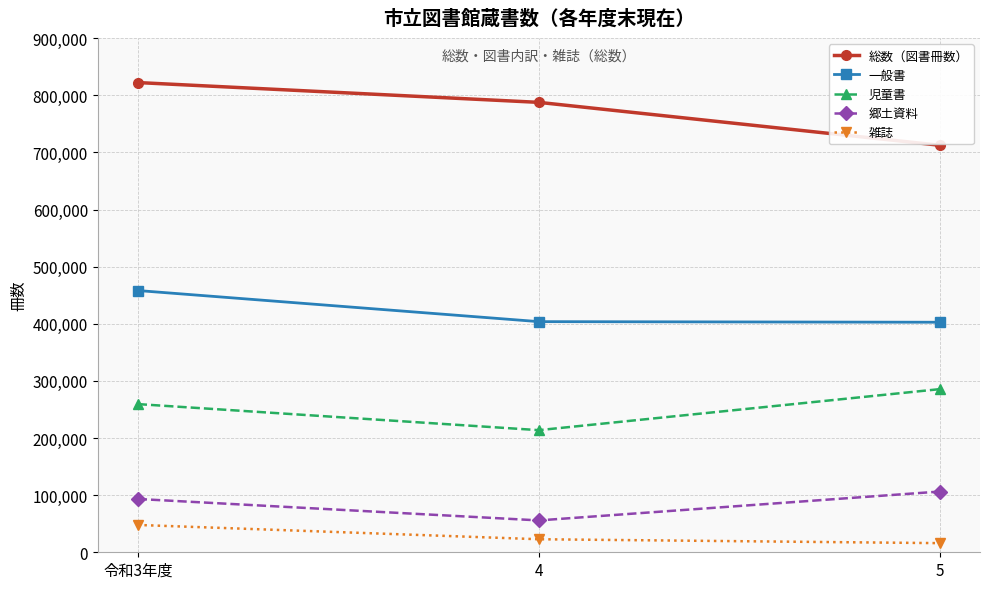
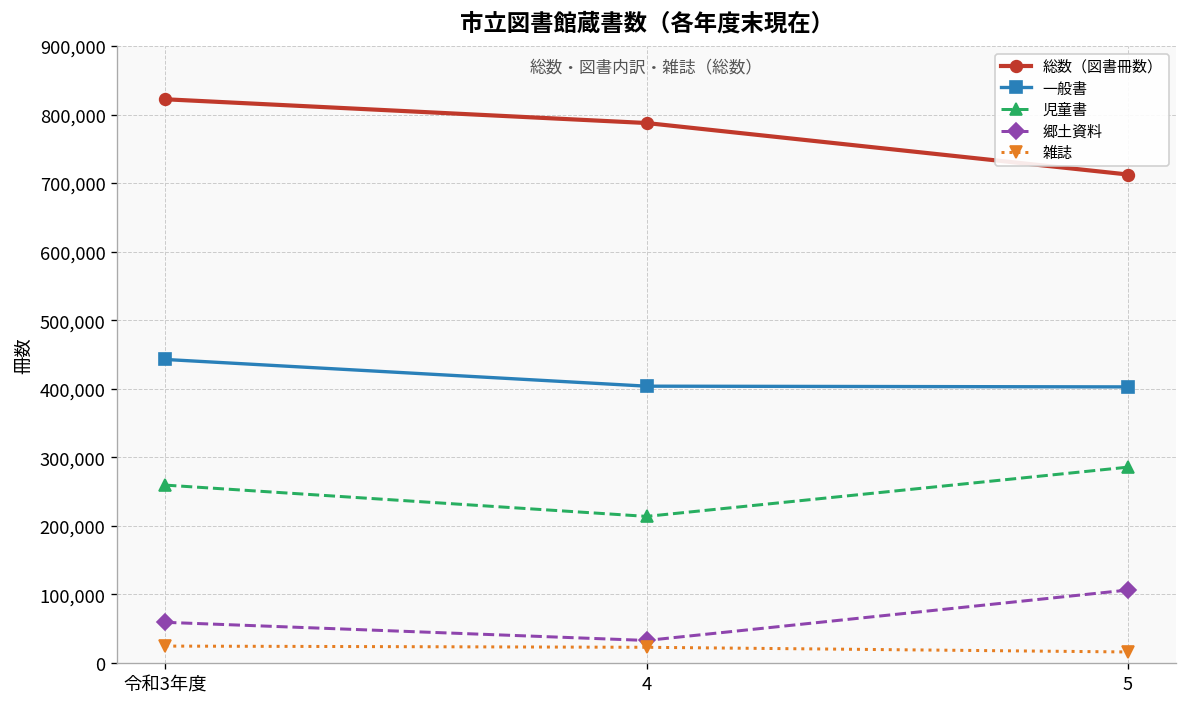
  {
    "総数（図書冊数）": {
      "令和3年度": "820,000",
      "4": "790,000",
      "5": "710,000"
    },
    "一般書": {
-     "令和3年度": "460,000",
+     "令和3年度": "440,000",
      "4": "400,000",
      "5": "400,000"
    },
    "児童書": {
      "令和3年度": "260,000",
      "4": "210,000",
      "5": "290,000"
    },
    "郷土資料": {
-     "令和3年度": "90,000",
-     "4": "60,000",
+     "令和3年度": "60,000",
+     "4": "30,000",
      "5": "110,000"
    },
    "雑誌": {
-     "令和3年度": "50,000",
+     "令和3年度": "20,000",
      "4": "20,000",
      "5": "20,000"
    }
  }
